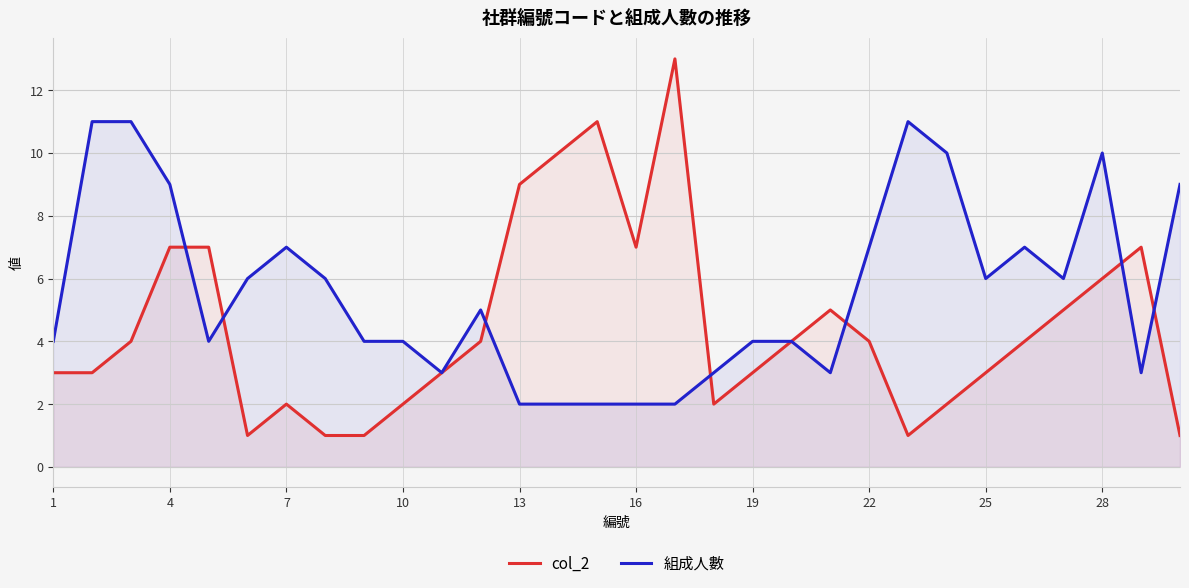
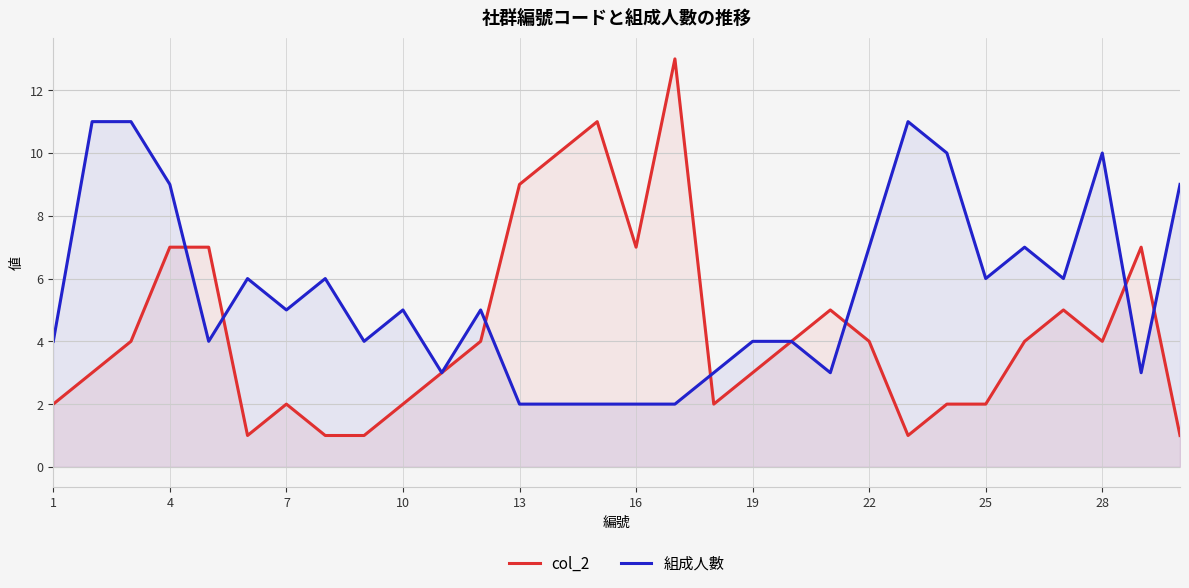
  {
    "col_2": {
-     "1": 3,
+     "1": 2,
      "4": 7,
      "7": 2,
      "10": 2,
      "13": 9,
      "16": 7,
      "19": 3,
      "22": 4,
-     "25": 3,
-     "28": 6
+     "25": 2,
+     "28": 4
    },
    "組成人數": {
      "1": 4,
      "4": 9,
-     "7": 7,
-     "10": 4,
+     "7": 5,
+     "10": 5,
      "13": 2,
      "16": 2,
      "19": 4,
      "22": 7,
      "25": 6,
      "28": 10
    }
  }
